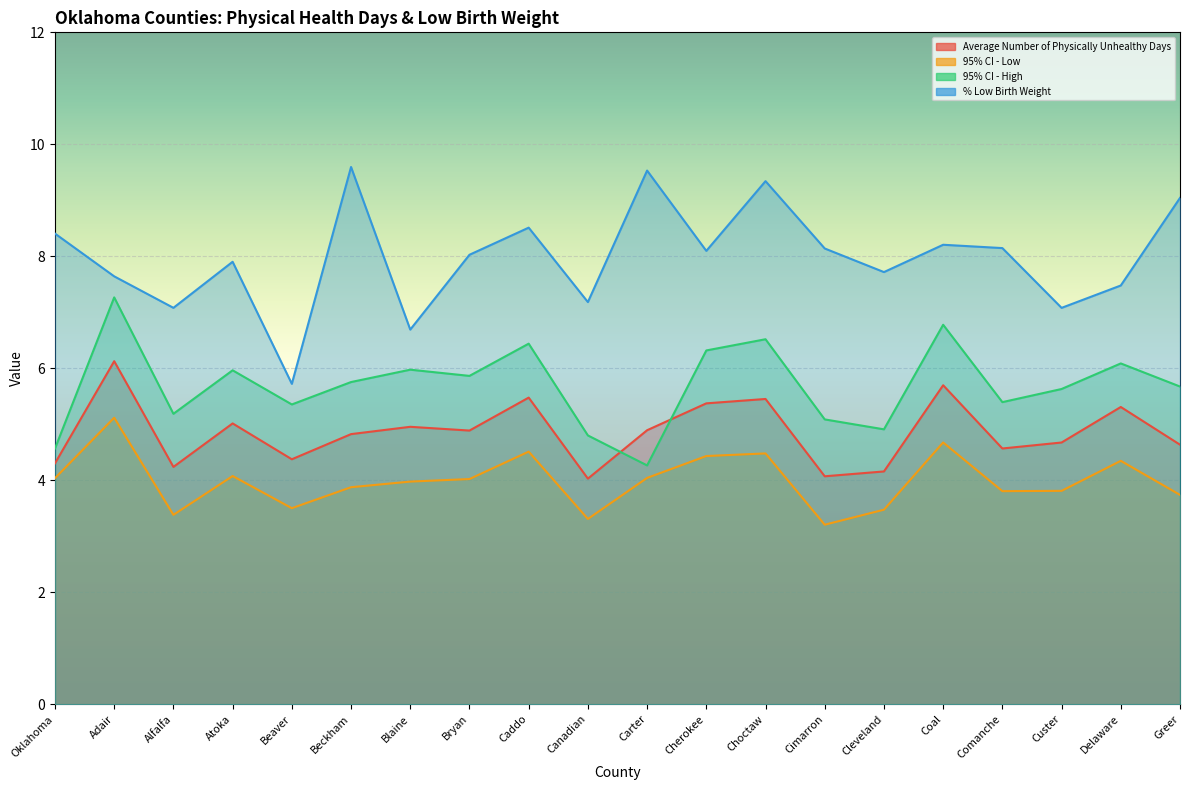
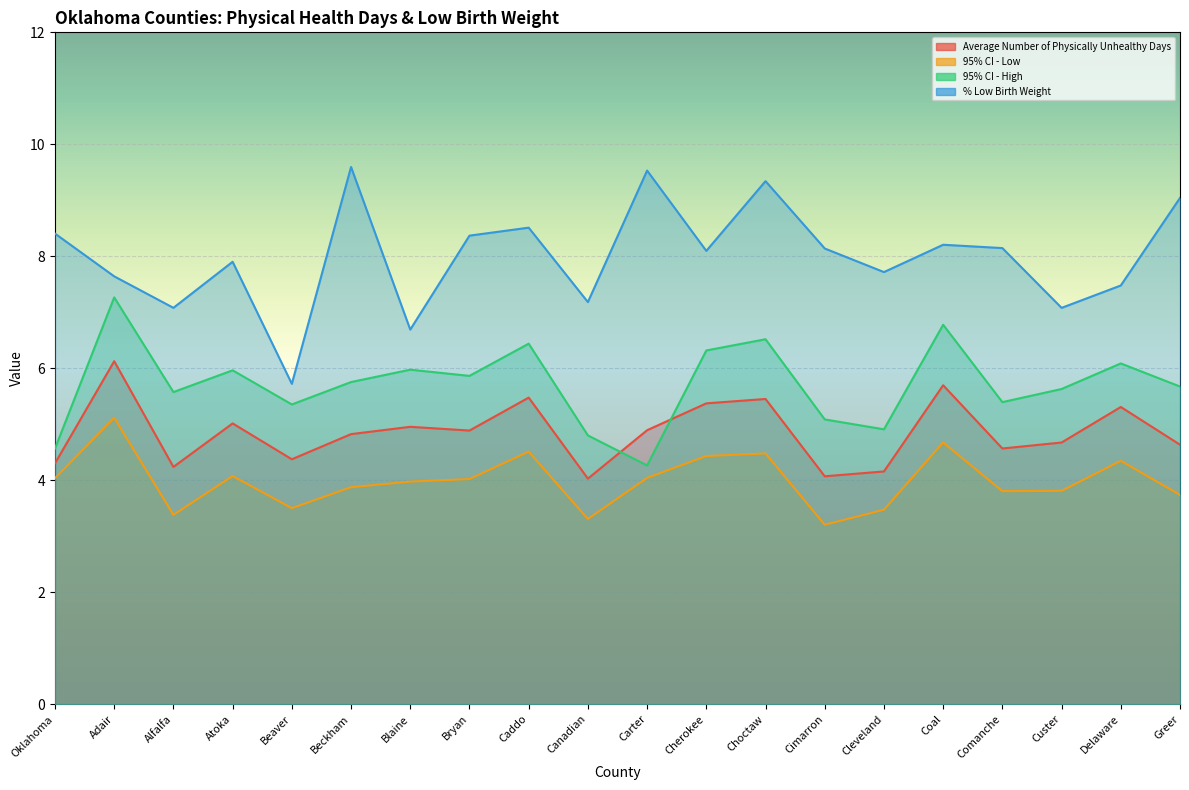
  {
    "95% CI - High": {
      "Oklahoma": 4.6,
      "Adair": 7.3,
-     "Alfalfa": 5.2,
+     "Alfalfa": 5.6,
      "Atoka": 6.0,
      "Beaver": 5.4,
      "Beckham": 5.8,
      "Blaine": 6.0,
      "Bryan": 5.9,
      "Caddo": 6.4,
      "Canadian": 4.8,
      "Carter": 4.3,
      "Cherokee": 6.3,
      "Choctaw": 6.5,
      "Cimarron": 5.1,
      "Cleveland": 4.9,
      "Coal": 6.8,
      "Comanche": 5.4,
      "Custer": 5.6,
      "Delaware": 6.1,
      "Greer": 5.7
    },
    "% Low Birth Weight": {
      "Oklahoma": 8.4,
      "Adair": 7.6,
      "Alfalfa": 7.1,
      "Atoka": 7.9,
      "Beaver": 5.7,
      "Beckham": 9.6,
      "Blaine": 6.7,
-     "Bryan": 8.0,
+     "Bryan": 8.4,
      "Caddo": 8.5,
      "Canadian": 7.2,
      "Carter": 9.5,
      "Cherokee": 8.1,
      "Choctaw": 9.3,
      "Cimarron": 8.1,
      "Cleveland": 7.7,
      "Coal": 8.2,
      "Comanche": 8.1,
      "Custer": 7.1,
      "Delaware": 7.5,
      "Greer": 9.0
    }
  }
